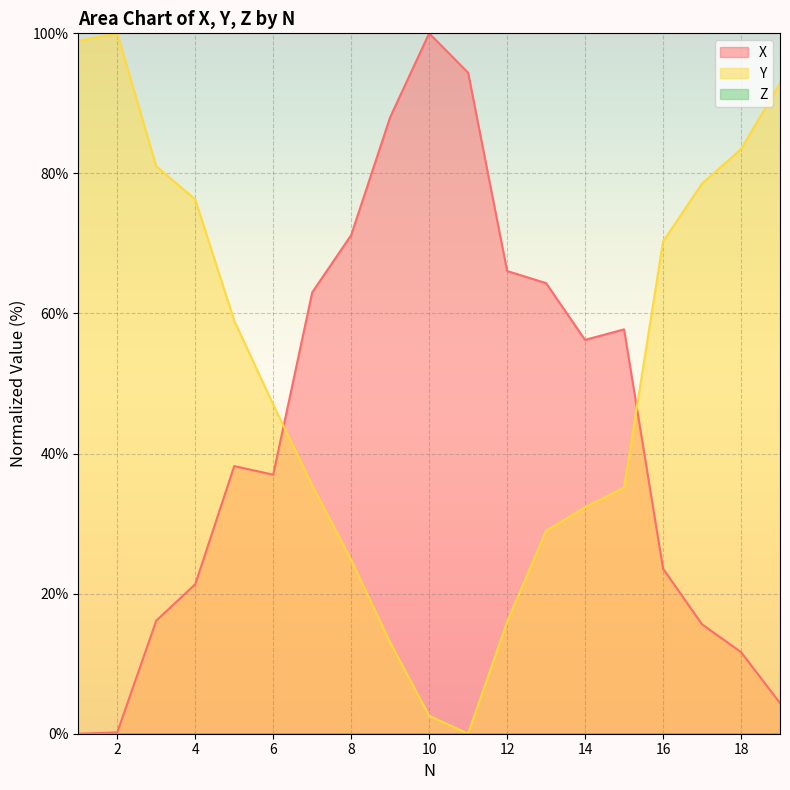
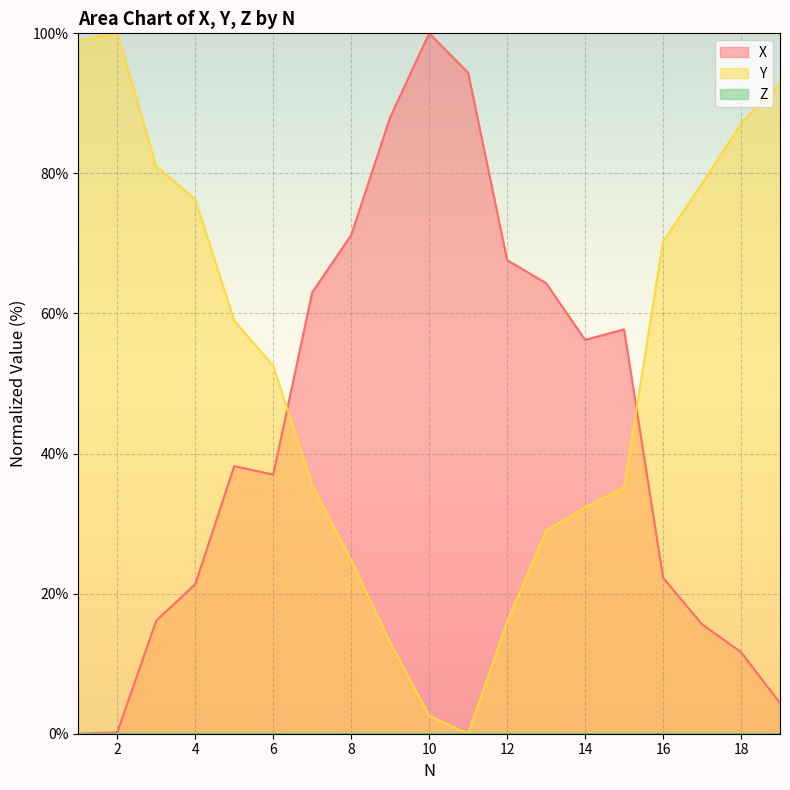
  {
    "X": {
      "4": "21%",
      "6": "37%",
      "8": "71%",
      "10": "100%",
-     "12": "66%",
+     "12": "68%",
      "14": "56%",
-     "16": "24%",
+     "16": "22%",
      "18": "12%"
    },
    "Y": {
      "2": "100%",
      "4": "76%",
-     "6": "47%",
+     "6": "53%",
      "8": "25%",
      "10": "3%",
      "12": "16%",
      "14": "32%",
      "16": "70%",
-     "18": "83%"
+     "18": "87%"
    },
    "Z": {
      "4": "0%",
      "6": "0%",
      "8": "0%",
      "10": "0%",
      "12": "0%",
      "14": "0%",
      "16": "0%",
      "18": "0%"
    }
  }
